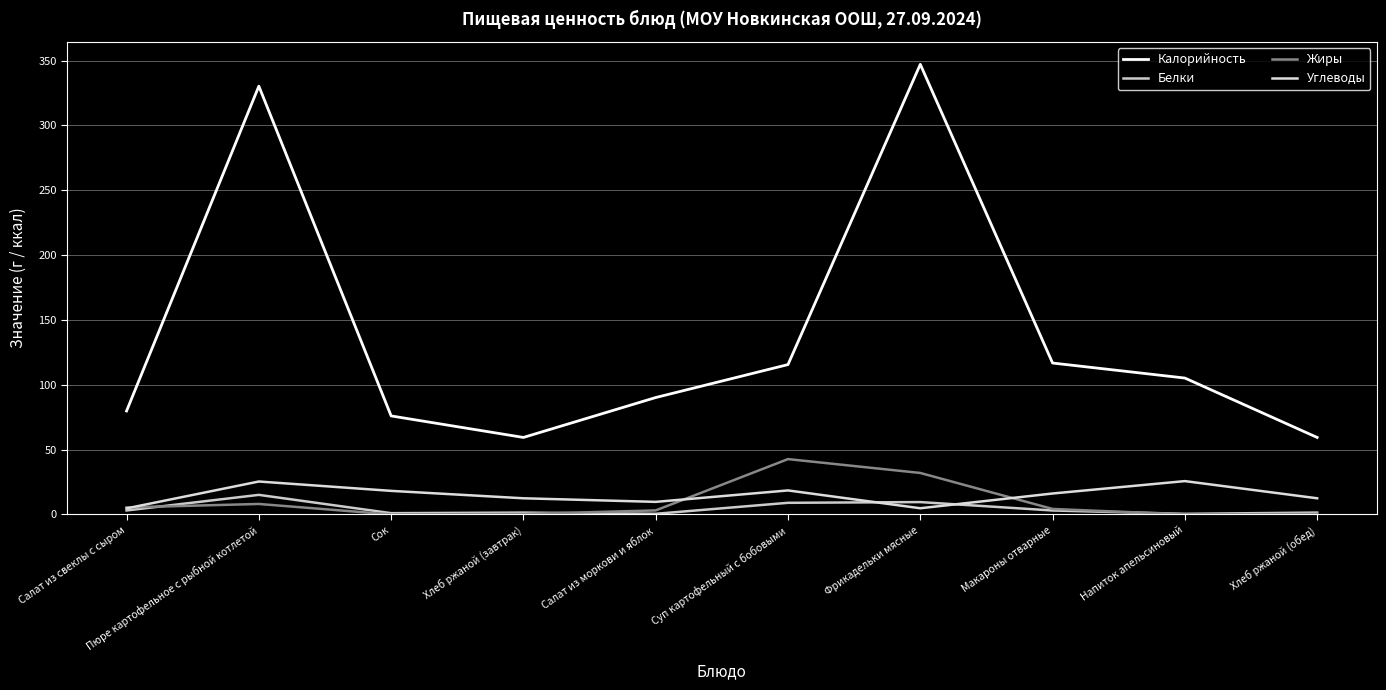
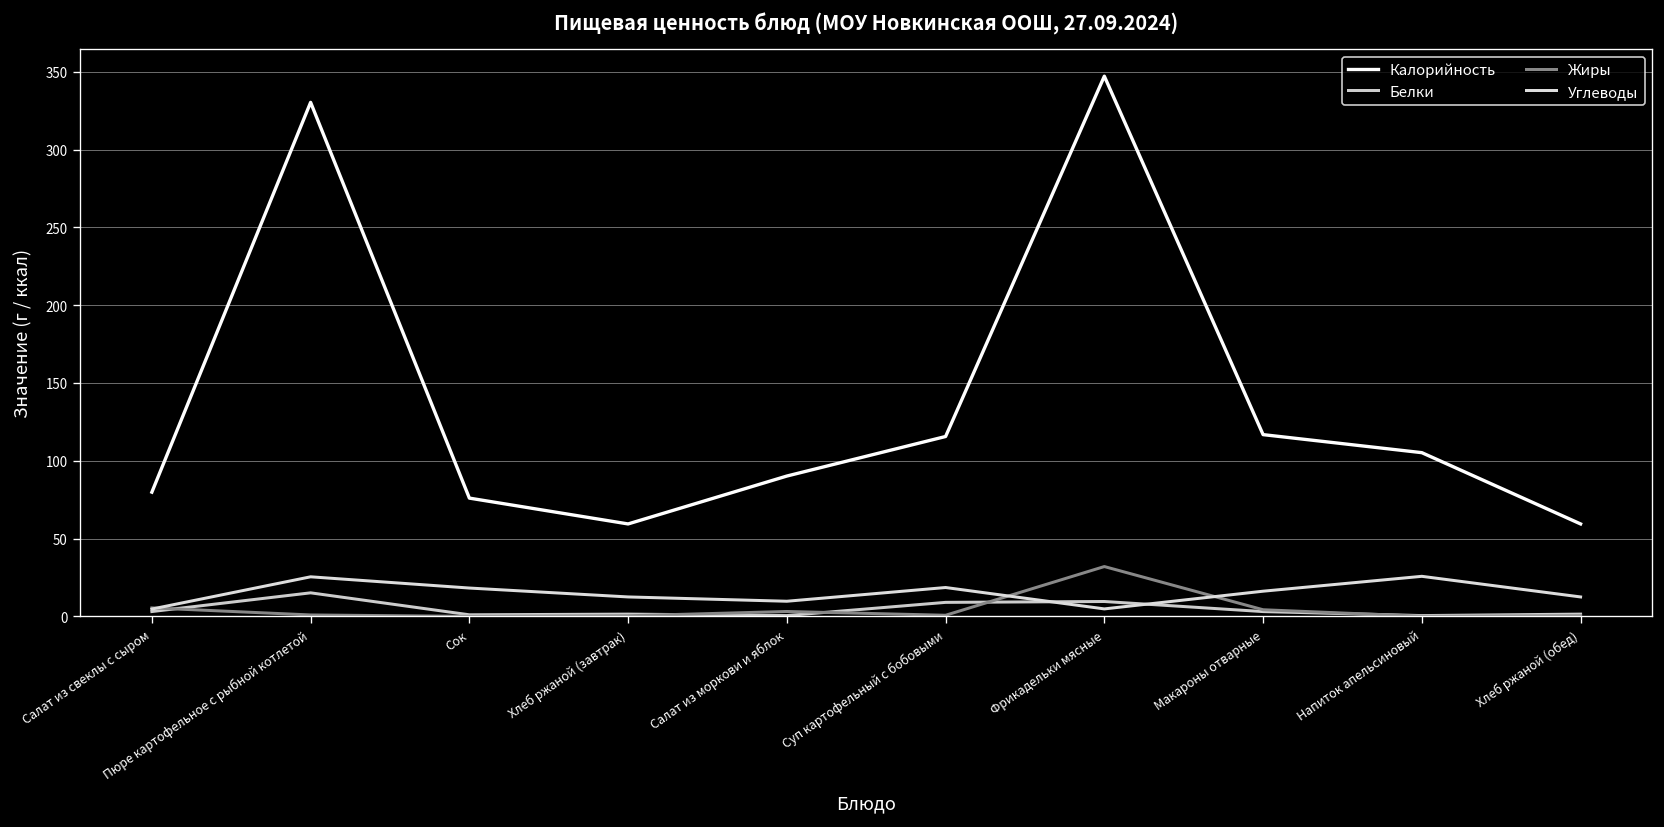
  {
    "Жиры": {
-     "Пюре картофельное с рыбной котлетой": 8,
+     "Пюре картофельное с рыбной котлетой": 1,
      "Салат из моркови и яблок": 3,
-     "Суп картофельный с бобовыми": 43,
+     "Суп картофельный с бобовыми": 1,
      "Фрикадельки мясные": 32
    }
  }
